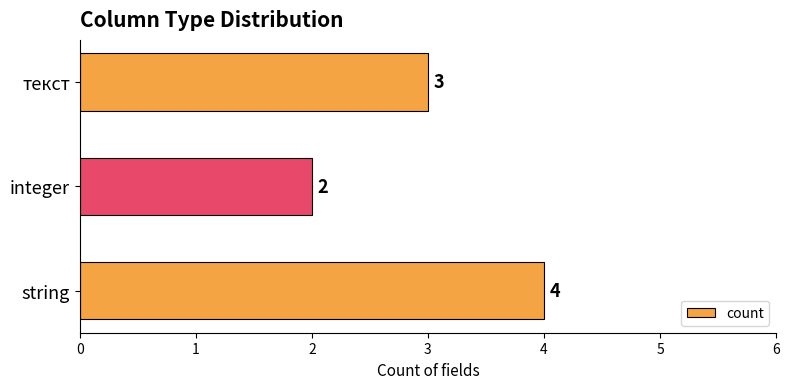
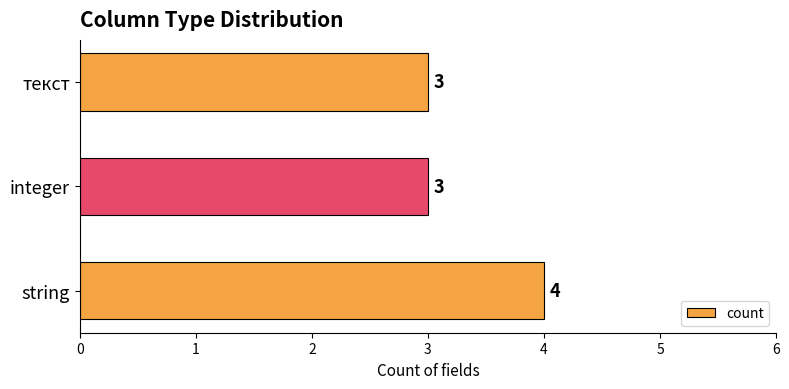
  {
    "текст": 3,
-   "integer": 2,
+   "integer": 3,
    "string": 4
  }
